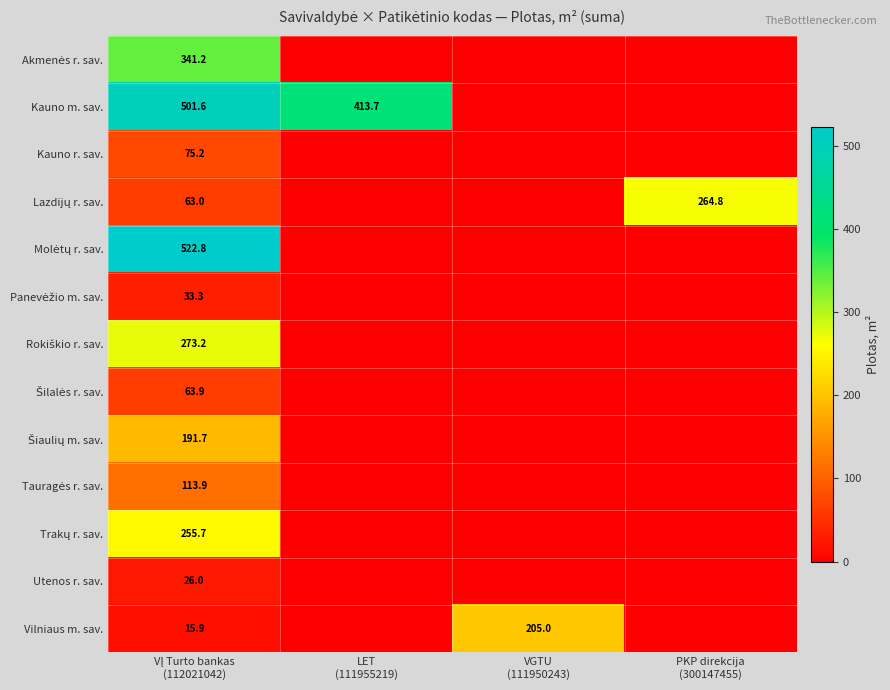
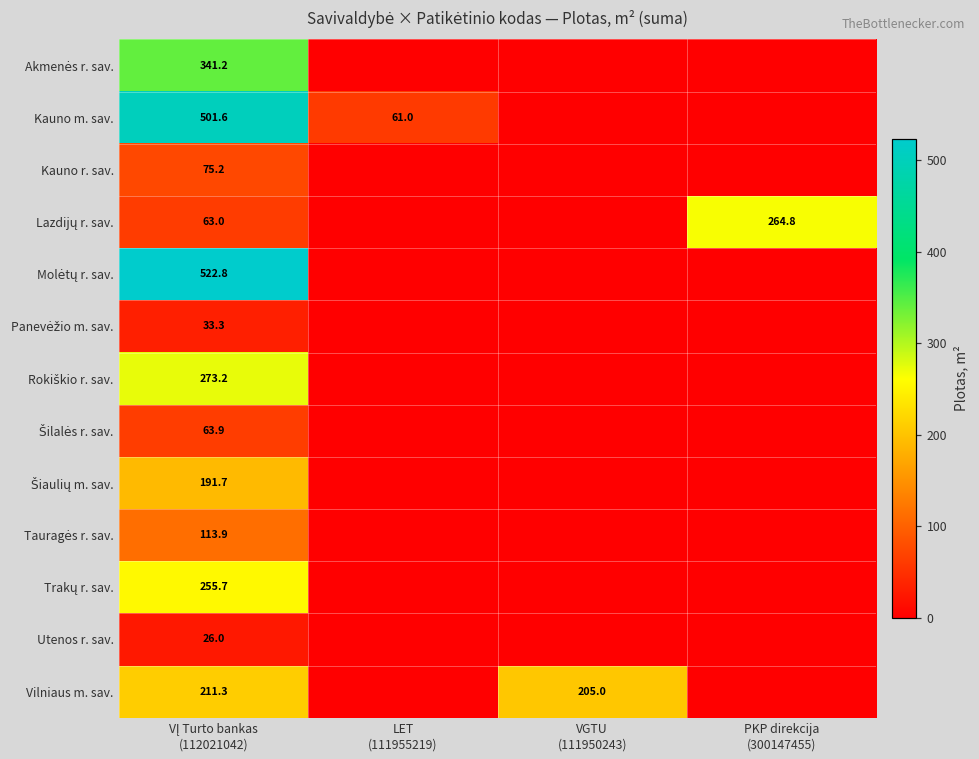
  {
    "Akmenės r. sav.": {
      "VĮ Turto bankas (112021042)": 341.2
    },
    "Kauno m. sav.": {
      "VĮ Turto bankas (112021042)": 501.6,
-     "LET (111955219)": 413.7
+     "LET (111955219)": 61.0
    },
    "Kauno r. sav.": {
      "VĮ Turto bankas (112021042)": 75.2
    },
    "Lazdijų r. sav.": {
      "VĮ Turto bankas (112021042)": 63.0,
      "PKP direkcija (300147455)": 264.8
    },
    "Molėtų r. sav.": {
      "VĮ Turto bankas (112021042)": 522.8
    },
    "Panevėžio m. sav.": {
      "VĮ Turto bankas (112021042)": 33.3
    },
    "Rokiškio r. sav.": {
      "VĮ Turto bankas (112021042)": 273.2
    },
    "Šilalės r. sav.": {
      "VĮ Turto bankas (112021042)": 63.9
    },
    "Šiaulių m. sav.": {
      "VĮ Turto bankas (112021042)": 191.7
    },
    "Tauragės r. sav.": {
      "VĮ Turto bankas (112021042)": 113.9
    },
    "Trakų r. sav.": {
      "VĮ Turto bankas (112021042)": 255.7
    },
    "Utenos r. sav.": {
      "VĮ Turto bankas (112021042)": 26.0
    },
    "Vilniaus m. sav.": {
-     "VĮ Turto bankas (112021042)": 15.9,
+     "VĮ Turto bankas (112021042)": 211.3,
      "VGTU (111950243)": 205.0
    }
  }
